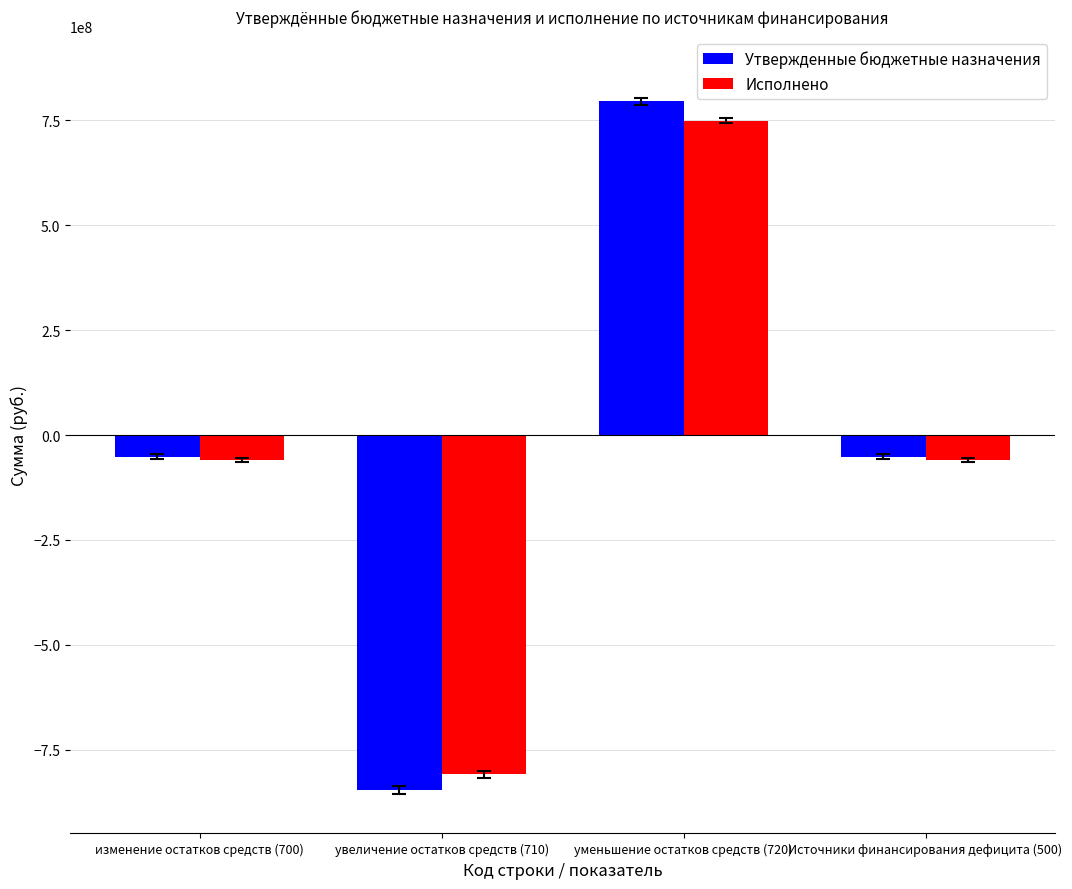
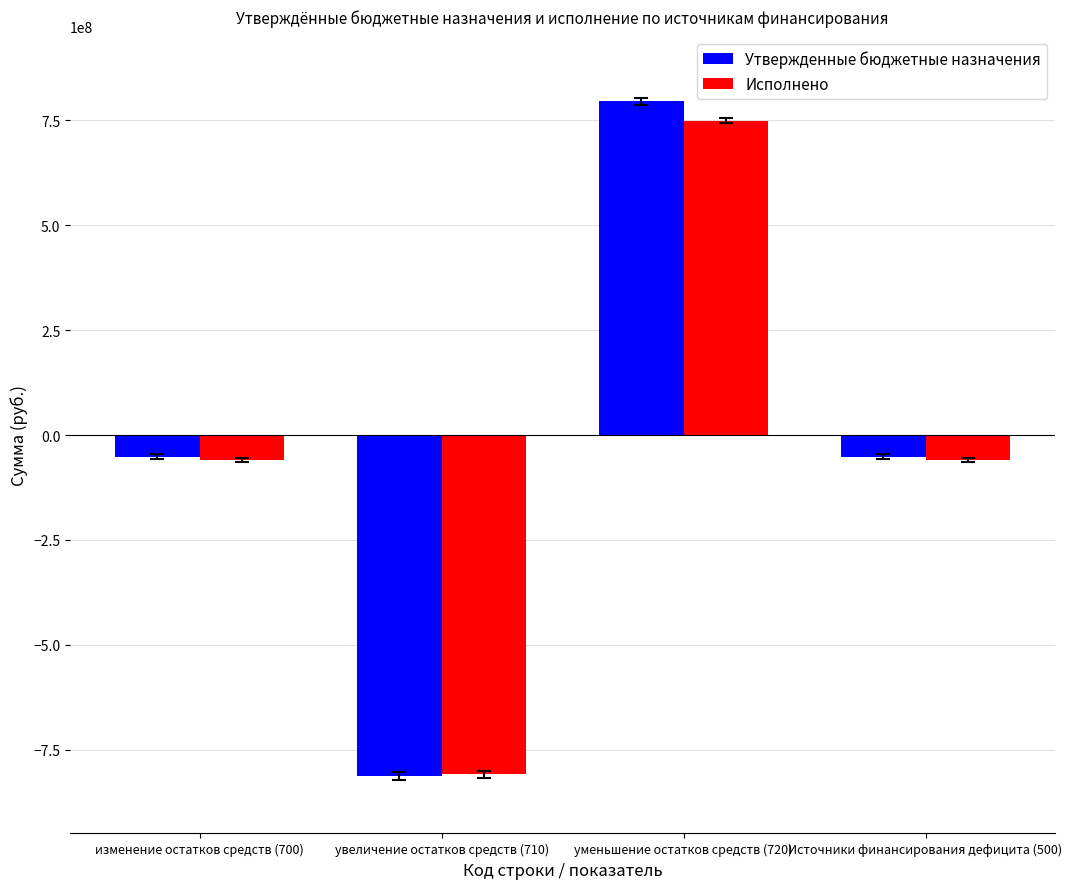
  {
    "Утвержденные бюджетные назначения": {
      "изменение остатков средств (700)": -50000000,
-     "увеличение остатков средств (710)": -850000000,
+     "увеличение остатков средств (710)": -810000000,
      "уменьшение остатков средств (720)": 800000000,
      "Источники финансирования дефицита (500)": -50000000
    },
    "Исполнено": {
      "изменение остатков средств (700)": -60000000,
      "увеличение остатков средств (710)": -810000000,
      "уменьшение остатков средств (720)": 750000000,
      "Источники финансирования дефицита (500)": -60000000
    }
  }
